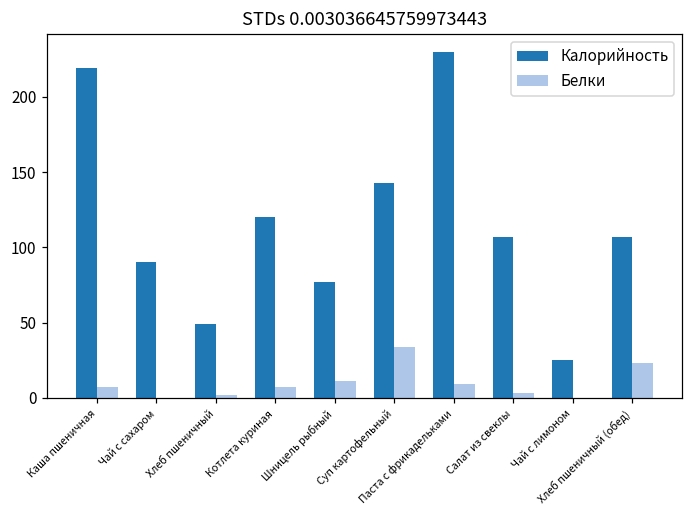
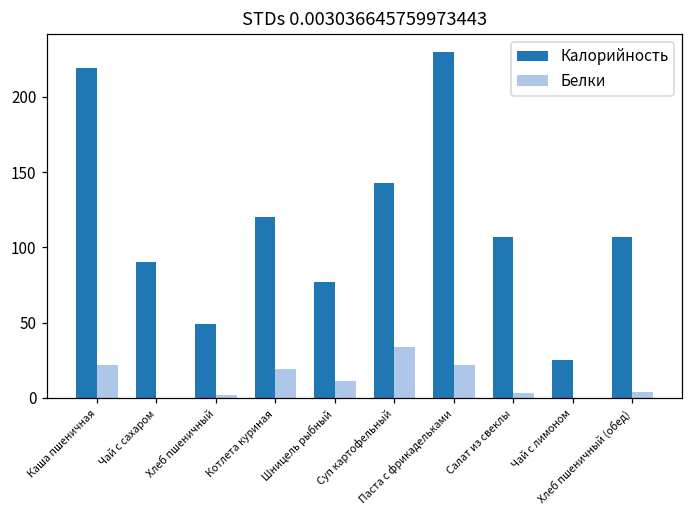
  {
    "Калорийность": {
      "Каша пшеничная": 219,
      "Чай с сахаром": 90,
      "Хлеб пшеничный": 49,
      "Котлета куриная": 120,
      "Шницель рыбный": 77,
      "Суп картофельный": 143,
      "Паста с фрикадельками": 230,
      "Салат из свеклы": 107,
      "Чай с лимоном": 25,
      "Хлеб пшеничный (обед)": 107
    },
    "Белки": {
-     "Каша пшеничная": 7,
+     "Каша пшеничная": 22,
      "Чай с сахаром": 0,
      "Хлеб пшеничный": 2,
-     "Котлета куриная": 7,
+     "Котлета куриная": 19,
      "Шницель рыбный": 11,
      "Суп картофельный": 34,
-     "Паста с фрикадельками": 9,
+     "Паста с фрикадельками": 22,
      "Салат из свеклы": 3,
      "Чай с лимоном": 0,
-     "Хлеб пшеничный (обед)": 23
+     "Хлеб пшеничный (обед)": 4
    }
  }
